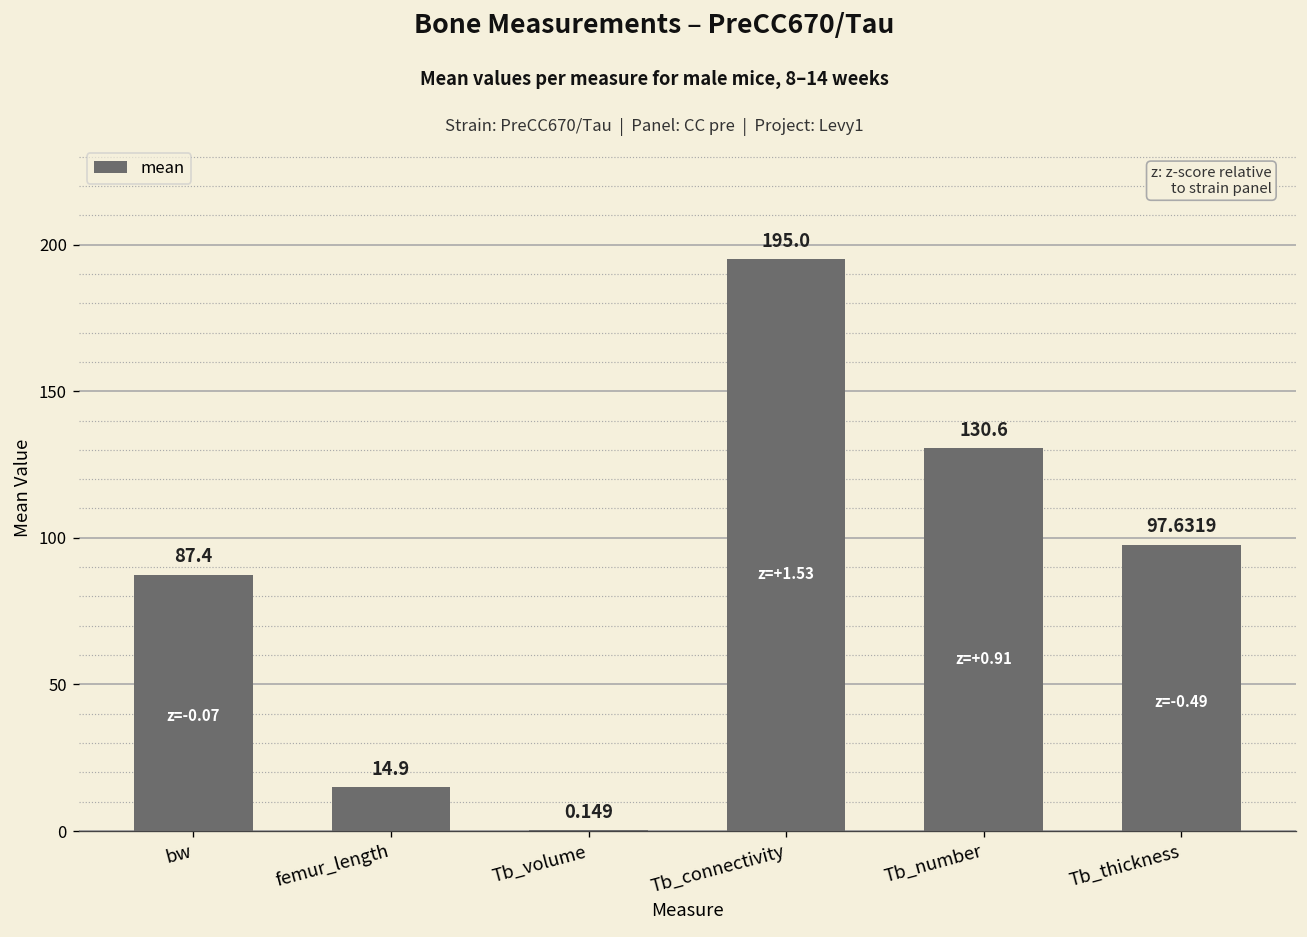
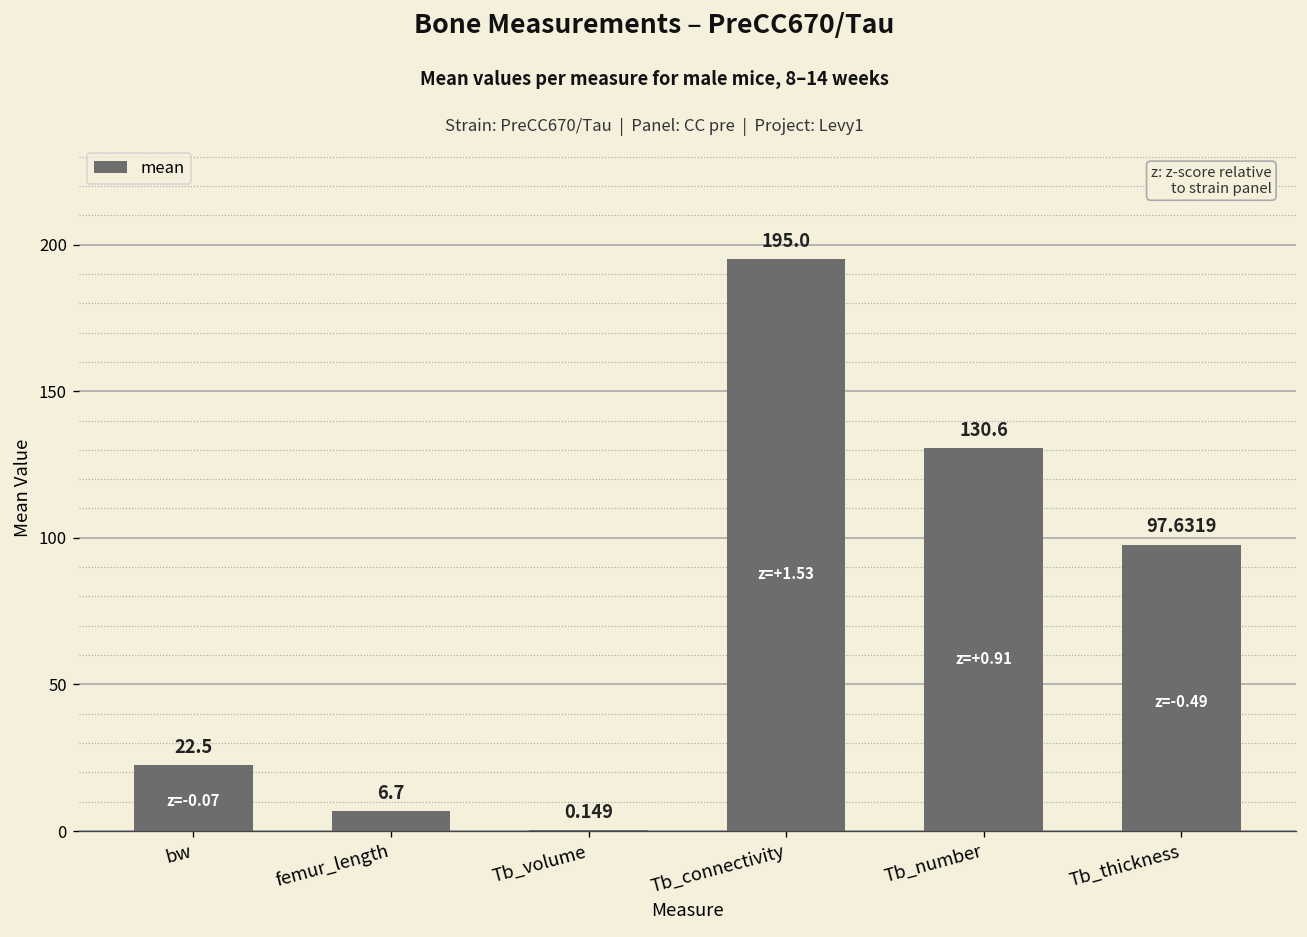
  {
-   "bw": 87.4,
-   "femur_length": 14.9,
+   "bw": 22.5,
+   "femur_length": 6.7,
    "Tb_volume": 0.149,
    "Tb_connectivity": 195.0,
    "Tb_number": 130.6,
    "Tb_thickness": 97.6319
  }
